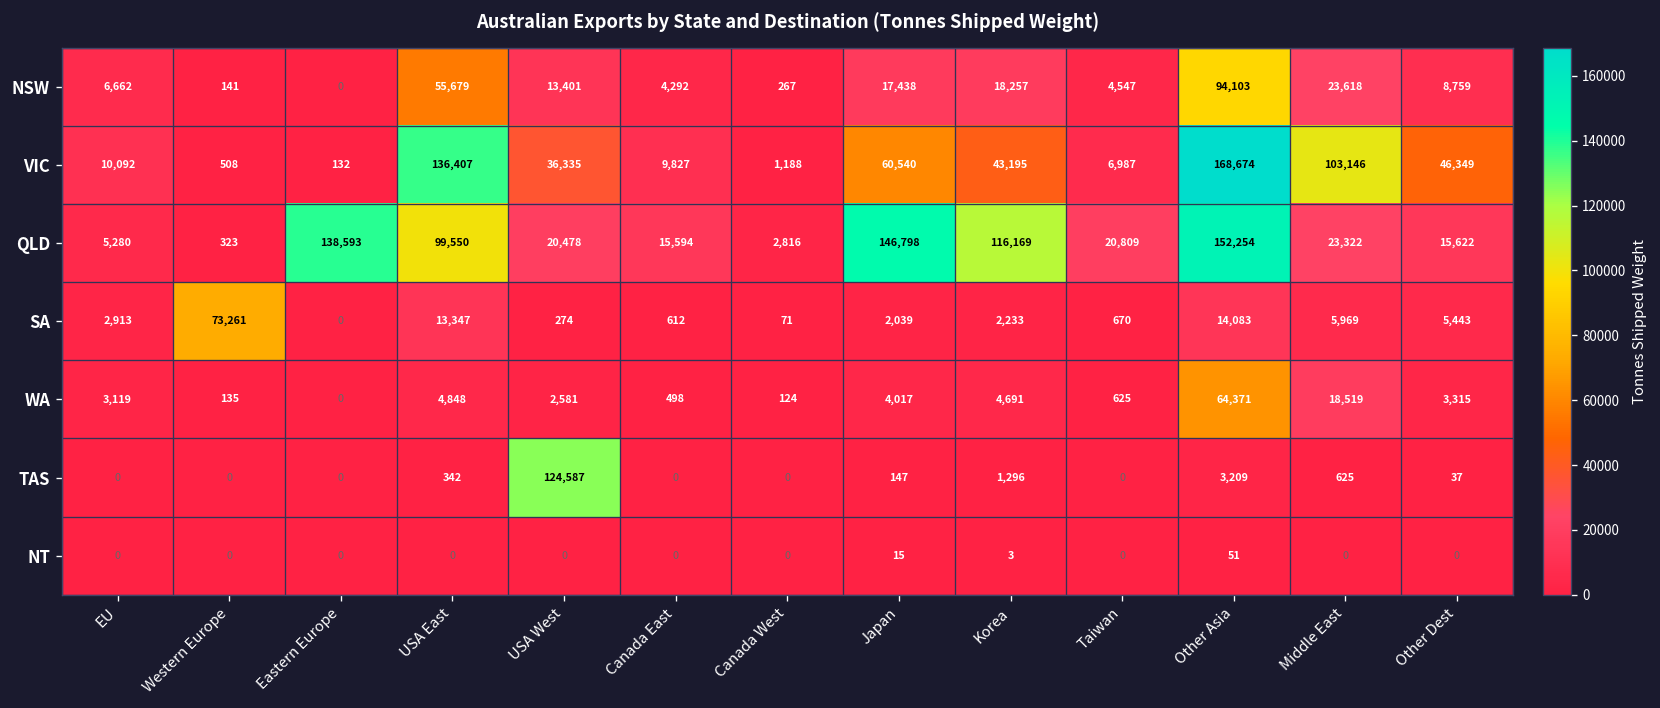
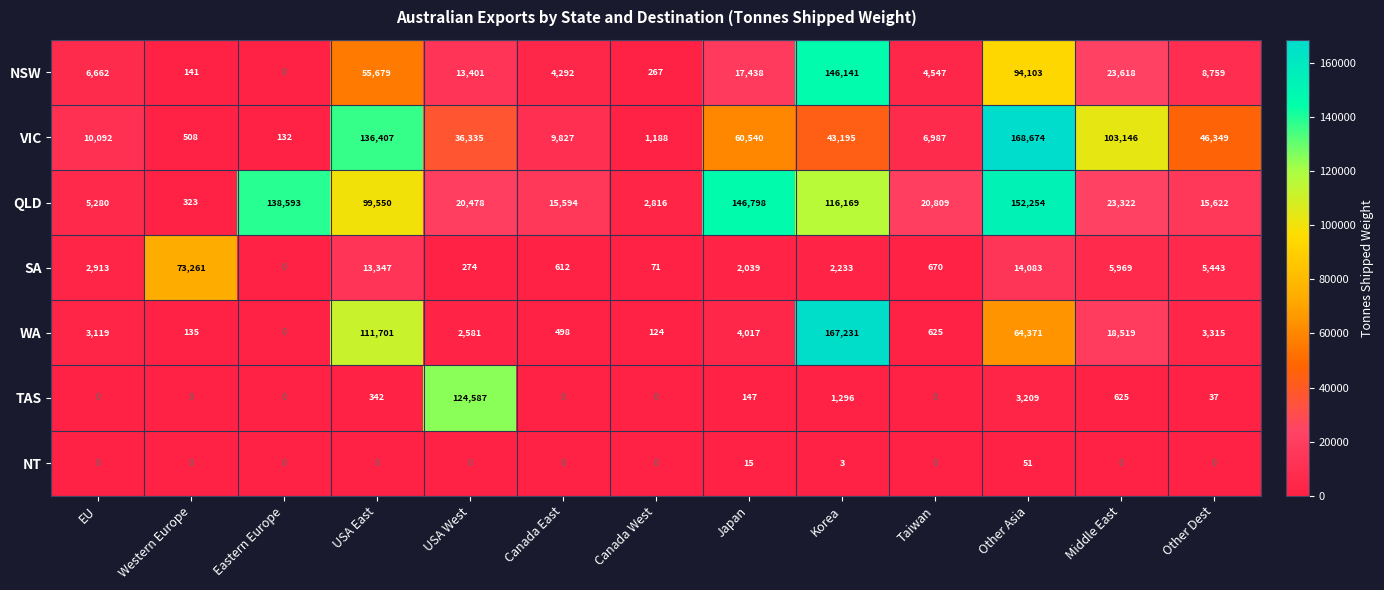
  {
    "NSW": {
      "EU": "6,662",
      "Western Europe": "141",
      "Eastern Europe": "0",
      "USA East": "55,679",
      "USA West": "13,401",
      "Canada East": "4,292",
      "Canada West": "267",
      "Japan": "17,438",
-     "Korea": "18,257",
+     "Korea": "146,141",
      "Taiwan": "4,547",
      "Other Asia": "94,103",
      "Middle East": "23,618",
      "Other Dest": "8,759"
    },
    "VIC": {
      "EU": "10,092",
      "Western Europe": "508",
      "Eastern Europe": "132",
      "USA East": "136,407",
      "USA West": "36,335",
      "Canada East": "9,827",
      "Canada West": "1,188",
      "Japan": "60,540",
      "Korea": "43,195",
      "Taiwan": "6,987",
      "Other Asia": "168,674",
      "Middle East": "103,146",
      "Other Dest": "46,349"
    },
    "QLD": {
      "EU": "5,280",
      "Western Europe": "323",
      "Eastern Europe": "138,593",
      "USA East": "99,550",
      "USA West": "20,478",
      "Canada East": "15,594",
      "Canada West": "2,816",
      "Japan": "146,798",
      "Korea": "116,169",
      "Taiwan": "20,809",
      "Other Asia": "152,254",
      "Middle East": "23,322",
      "Other Dest": "15,622"
    },
    "SA": {
      "EU": "2,913",
      "Western Europe": "73,261",
      "Eastern Europe": "0",
      "USA East": "13,347",
      "USA West": "274",
      "Canada East": "612",
      "Canada West": "71",
      "Japan": "2,039",
      "Korea": "2,233",
      "Taiwan": "670",
      "Other Asia": "14,083",
      "Middle East": "5,969",
      "Other Dest": "5,443"
    },
    "WA": {
      "EU": "3,119",
      "Western Europe": "135",
      "Eastern Europe": "0",
-     "USA East": "4,848",
+     "USA East": "111,701",
      "USA West": "2,581",
      "Canada East": "498",
      "Canada West": "124",
      "Japan": "4,017",
-     "Korea": "4,691",
+     "Korea": "167,231",
      "Taiwan": "625",
      "Other Asia": "64,371",
      "Middle East": "18,519",
      "Other Dest": "3,315"
    },
    "TAS": {
      "EU": "0",
      "Western Europe": "0",
      "Eastern Europe": "0",
      "USA East": "342",
      "USA West": "124,587",
      "Canada East": "0",
      "Canada West": "0",
      "Japan": "147",
      "Korea": "1,296",
      "Taiwan": "0",
      "Other Asia": "3,209",
      "Middle East": "625",
      "Other Dest": "37"
    },
    "NT": {
      "EU": "0",
      "Western Europe": "0",
      "Eastern Europe": "0",
      "USA East": "0",
      "USA West": "0",
      "Canada East": "0",
      "Canada West": "0",
      "Japan": "15",
      "Korea": "3",
      "Taiwan": "0",
      "Other Asia": "51",
      "Middle East": "0",
      "Other Dest": "0"
    }
  }
